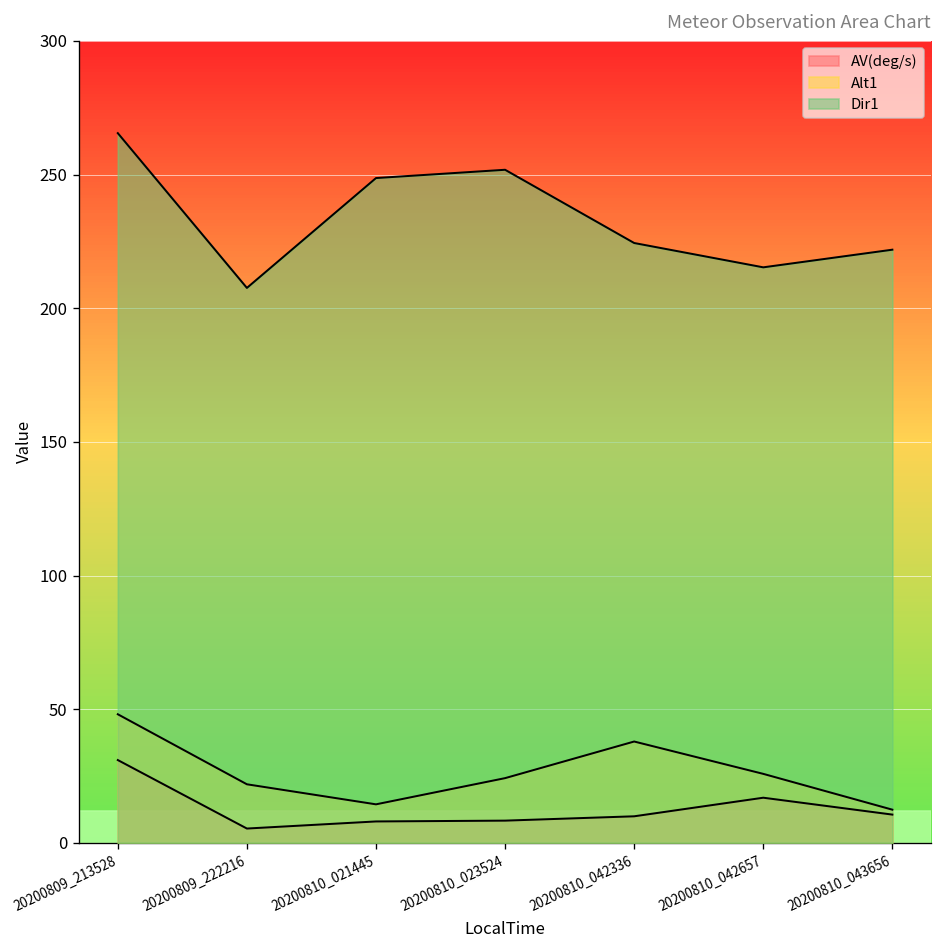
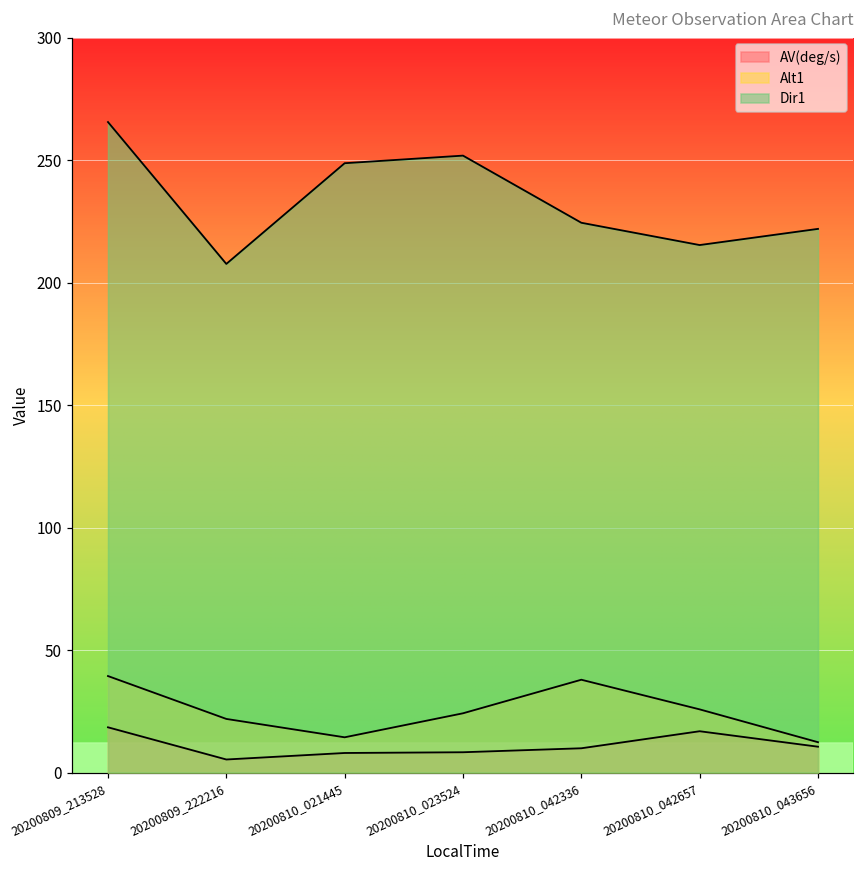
  {
    "AV(deg/s)": {
-     "20200809_213528": 31,
+     "20200809_213528": 18,
      "20200810_042657": 17
    },
    "Alt1": {
-     "20200809_213528": 48,
+     "20200809_213528": 39,
      "20200809_222216": 22,
      "20200810_021445": 14,
      "20200810_023524": 24,
      "20200810_042336": 38,
      "20200810_042657": 26,
      "20200810_043656": 12
    },
    "Dir1": {
      "20200809_213528": 266,
      "20200809_222216": 208,
      "20200810_021445": 249,
      "20200810_023524": 252,
      "20200810_042336": 224,
      "20200810_042657": 215,
      "20200810_043656": 222
    }
  }
